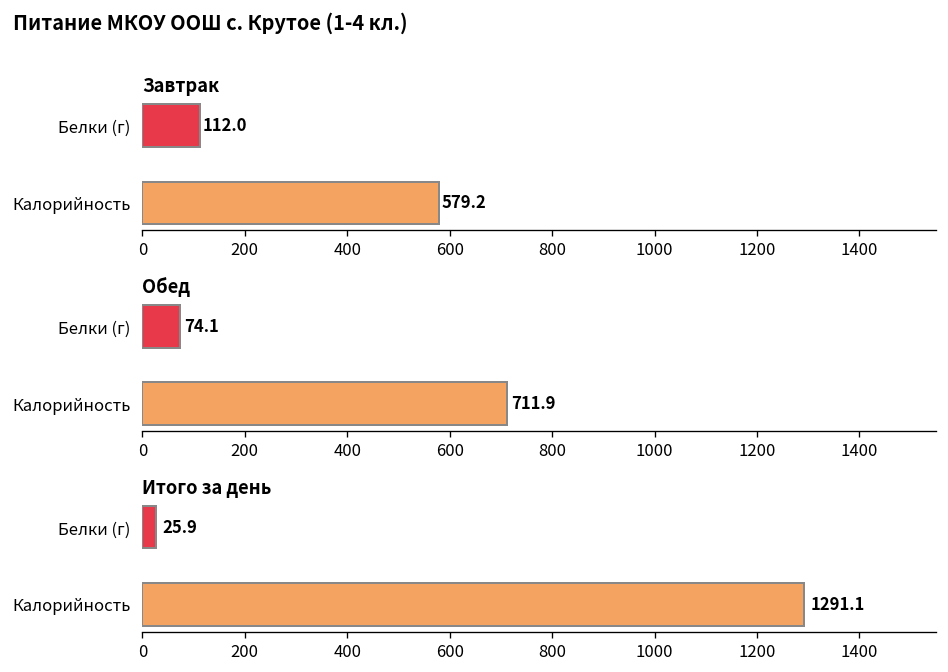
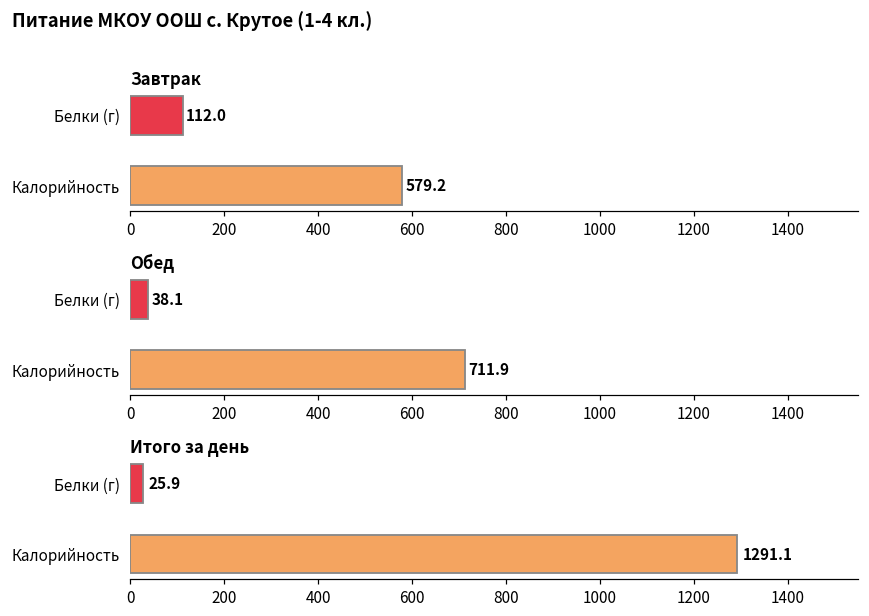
  {
    "Завтрак": {
      "Белки (г)": 112.0,
      "Калорийность": 579.2
    },
    "Обед": {
-     "Белки (г)": 74.1,
+     "Белки (г)": 38.1,
      "Калорийность": 711.9
    },
    "Итого за день": {
      "Белки (г)": 25.9,
      "Калорийность": 1291.1
    }
  }
